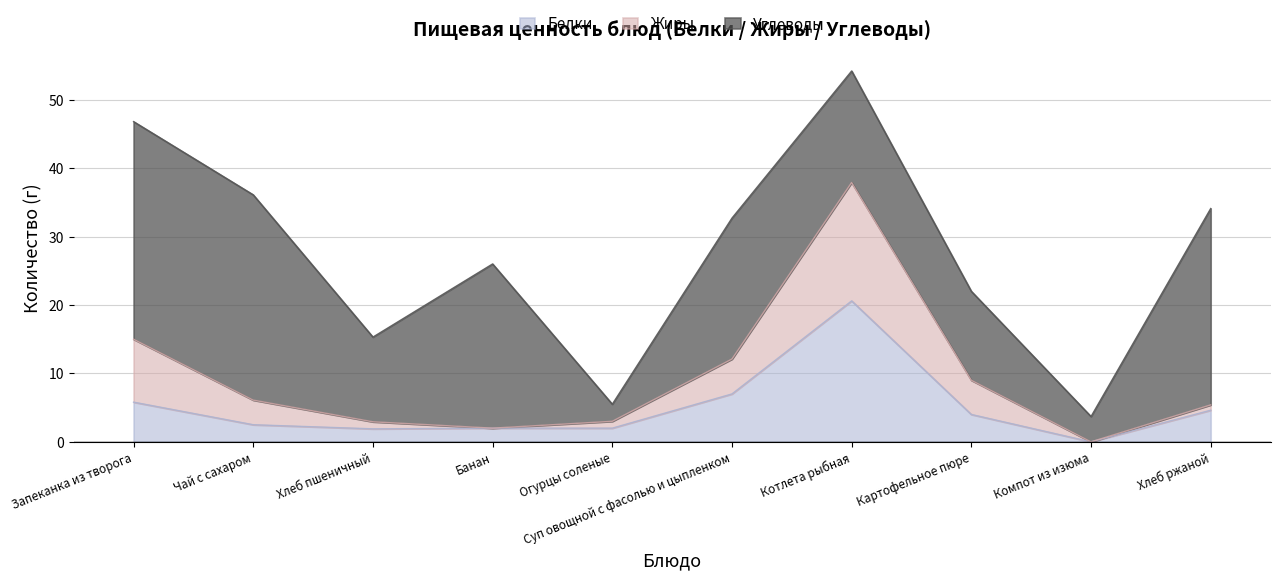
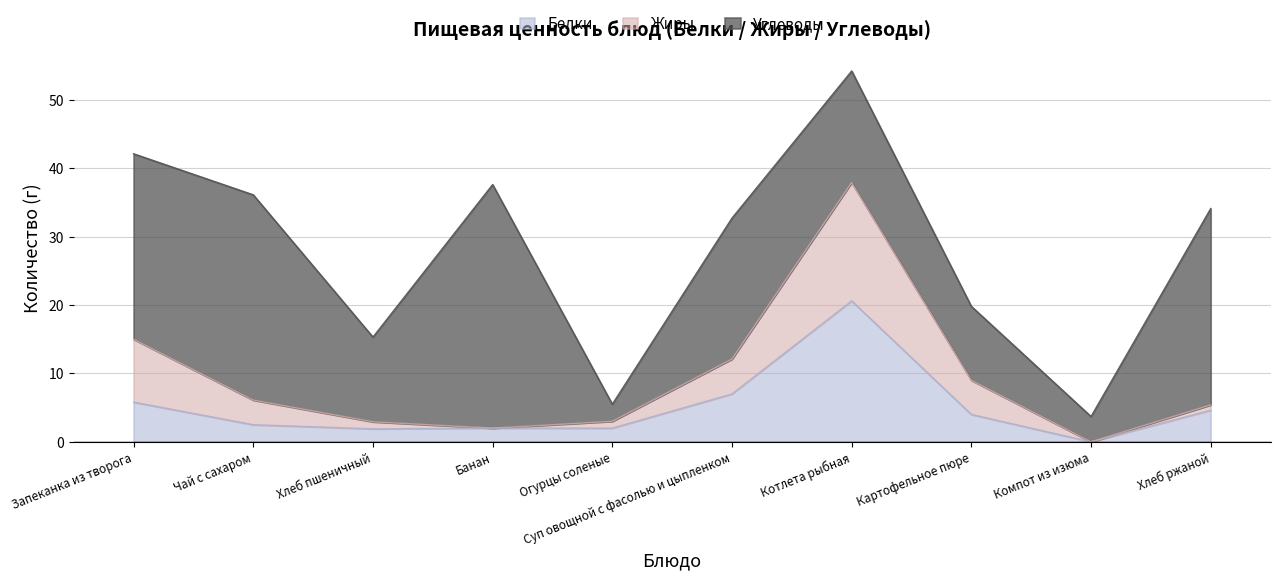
  {
    "Углеводы": {
-     "Запеканка из творога": 32,
+     "Запеканка из творога": 27,
      "Чай с сахаром": 30,
      "Хлеб пшеничный": 12,
-     "Банан": 24,
+     "Банан": 36,
      "Огурцы соленые": 3,
      "Суп овощной с фасолью и цыпленком": 21,
      "Котлета рыбная": 16,
-     "Картофельное пюре": 13,
+     "Картофельное пюре": 11,
      "Компот из изюма": 4,
      "Хлеб ржаной": 29
    }
  }
